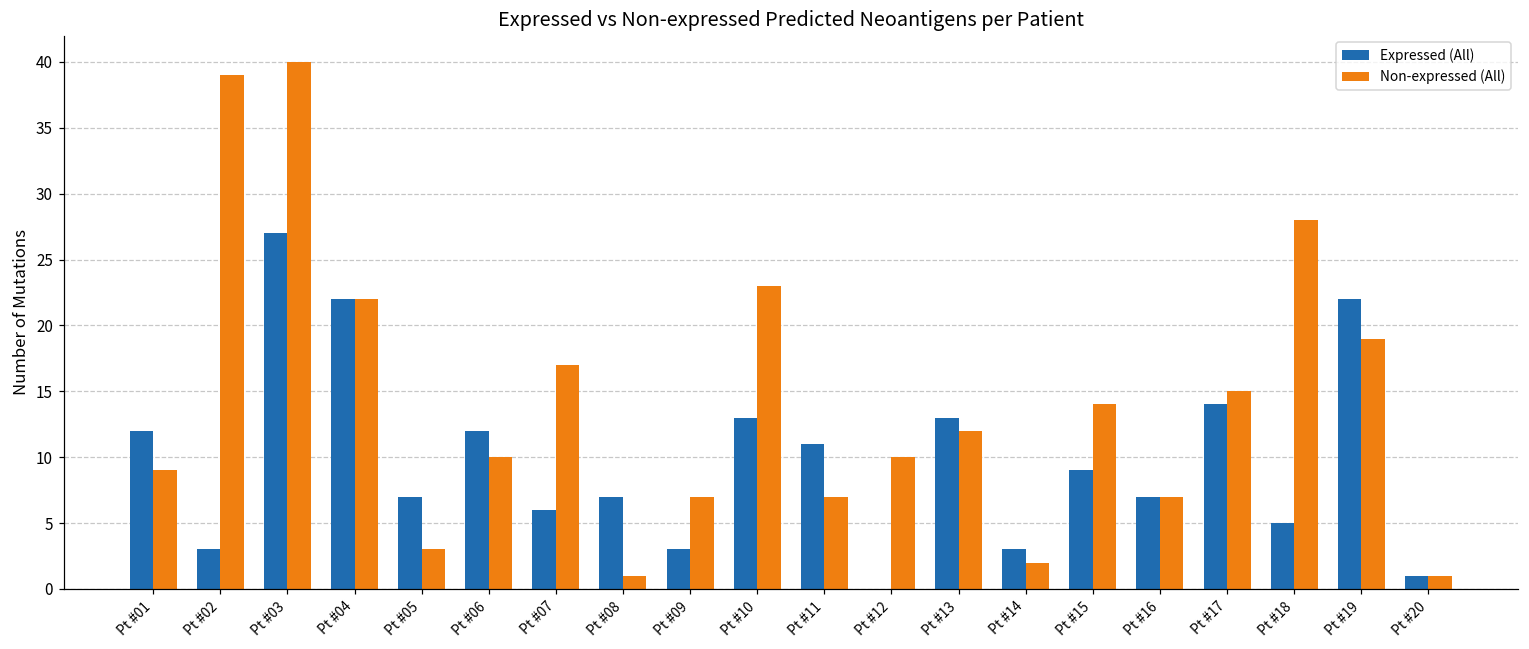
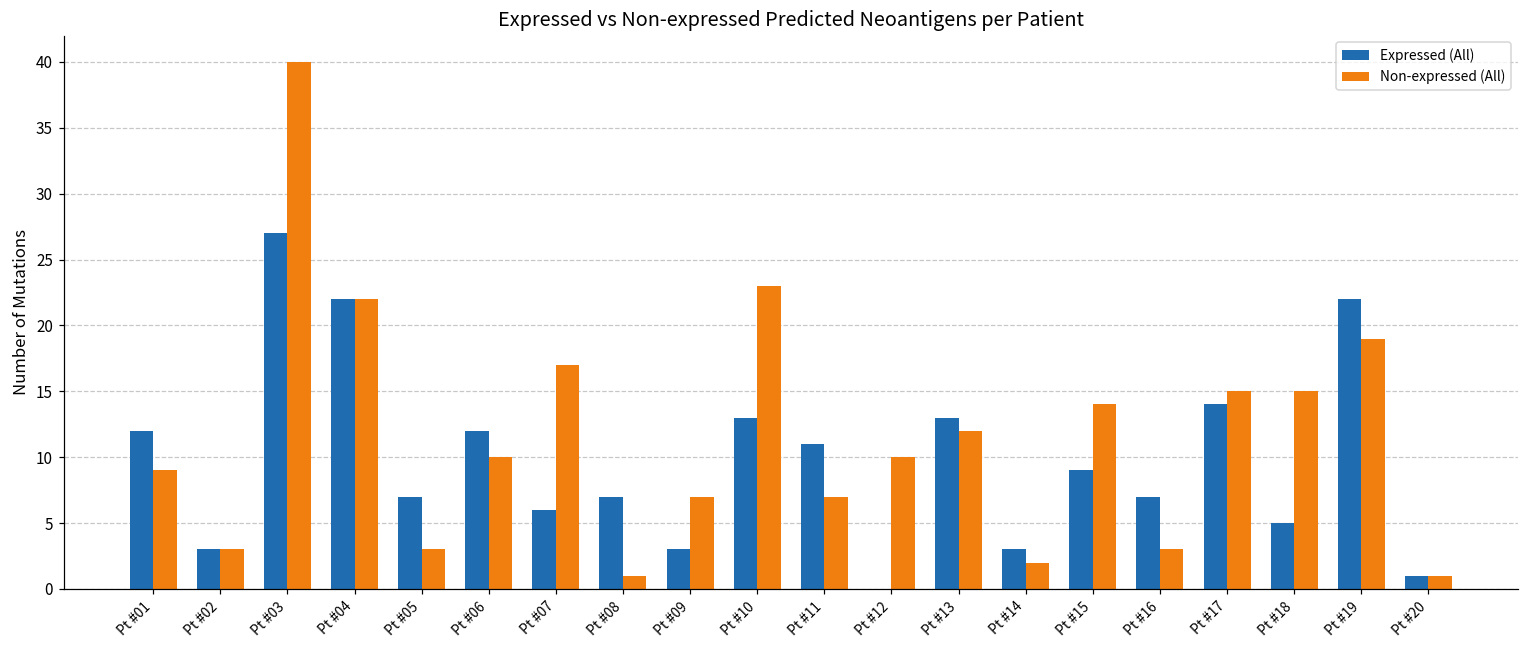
  {
    "Expressed (All)": {
      "Pt #01": 12,
      "Pt #02": 3,
      "Pt #03": 27,
      "Pt #04": 22,
      "Pt #05": 7,
      "Pt #06": 12,
      "Pt #07": 6,
      "Pt #08": 7,
      "Pt #09": 3,
      "Pt #10": 13,
      "Pt #11": 11,
      "Pt #12": 0,
      "Pt #13": 13,
      "Pt #14": 3,
      "Pt #15": 9,
      "Pt #16": 7,
      "Pt #17": 14,
      "Pt #18": 5,
      "Pt #19": 22,
      "Pt #20": 1
    },
    "Non-expressed (All)": {
      "Pt #01": 9,
-     "Pt #02": 39,
+     "Pt #02": 3,
      "Pt #03": 40,
      "Pt #04": 22,
      "Pt #05": 3,
      "Pt #06": 10,
      "Pt #07": 17,
      "Pt #08": 1,
      "Pt #09": 7,
      "Pt #10": 23,
      "Pt #11": 7,
      "Pt #12": 10,
      "Pt #13": 12,
      "Pt #14": 2,
      "Pt #15": 14,
-     "Pt #16": 7,
+     "Pt #16": 3,
      "Pt #17": 15,
-     "Pt #18": 28,
+     "Pt #18": 15,
      "Pt #19": 19,
      "Pt #20": 1
    }
  }
